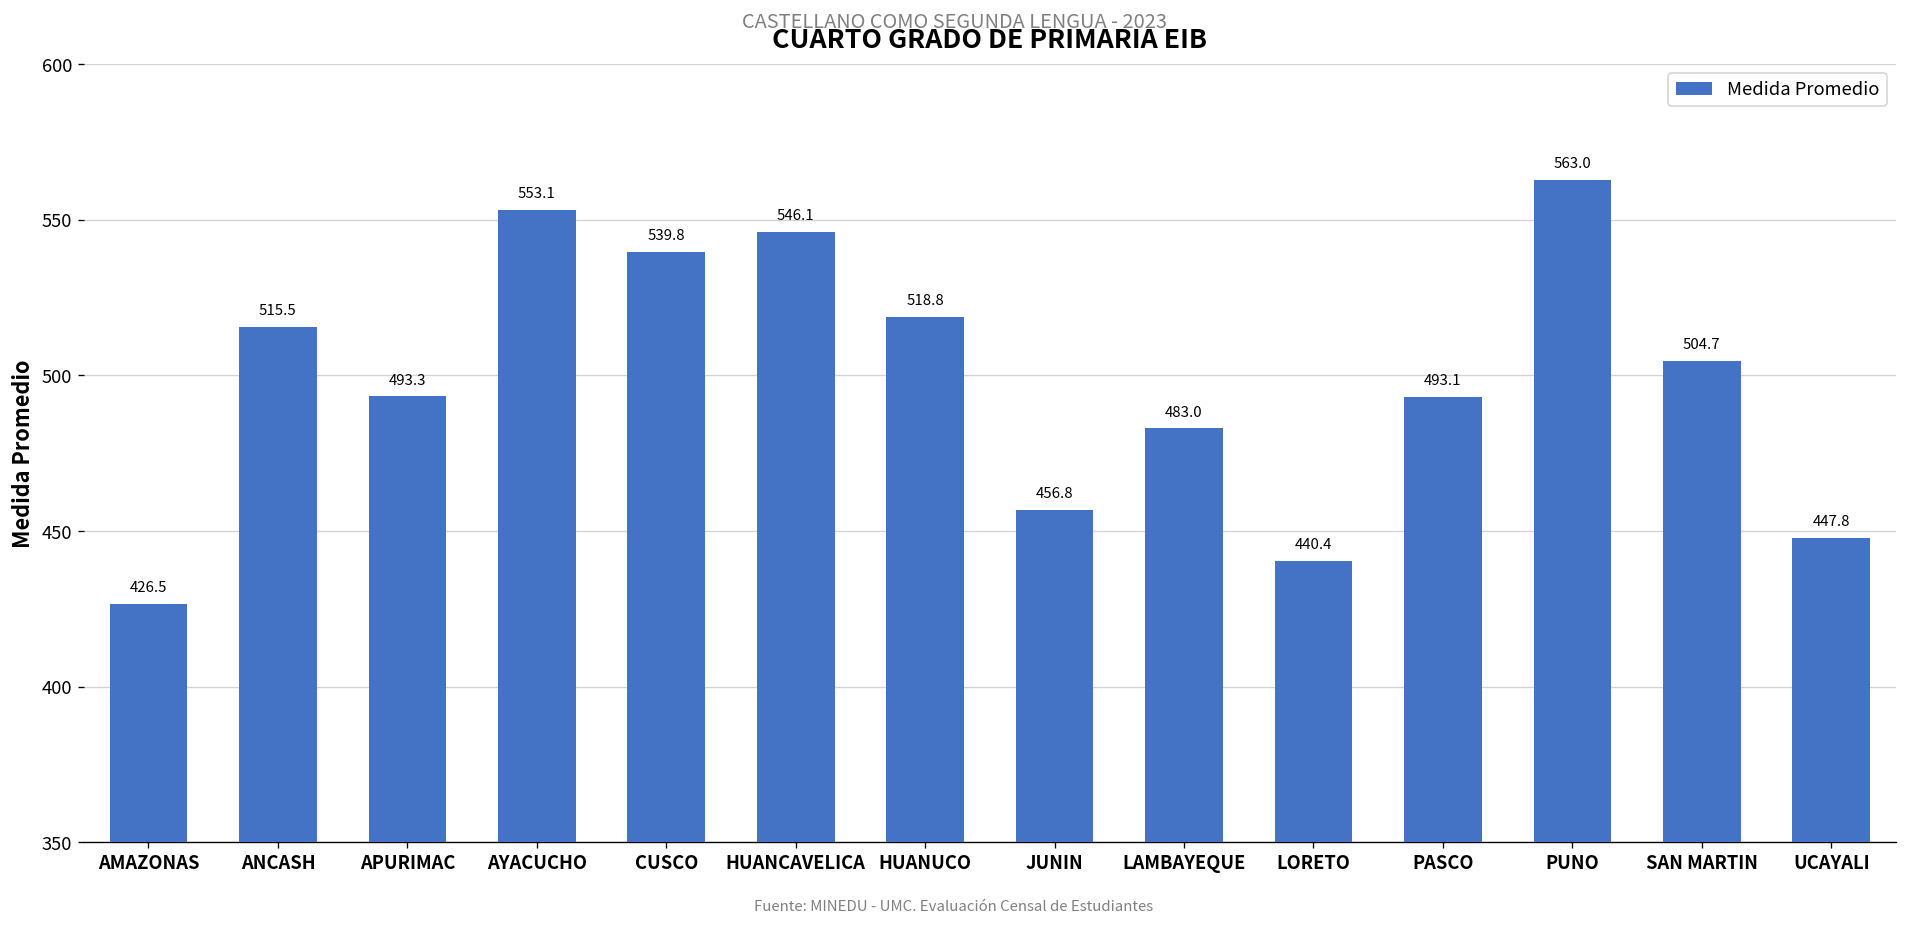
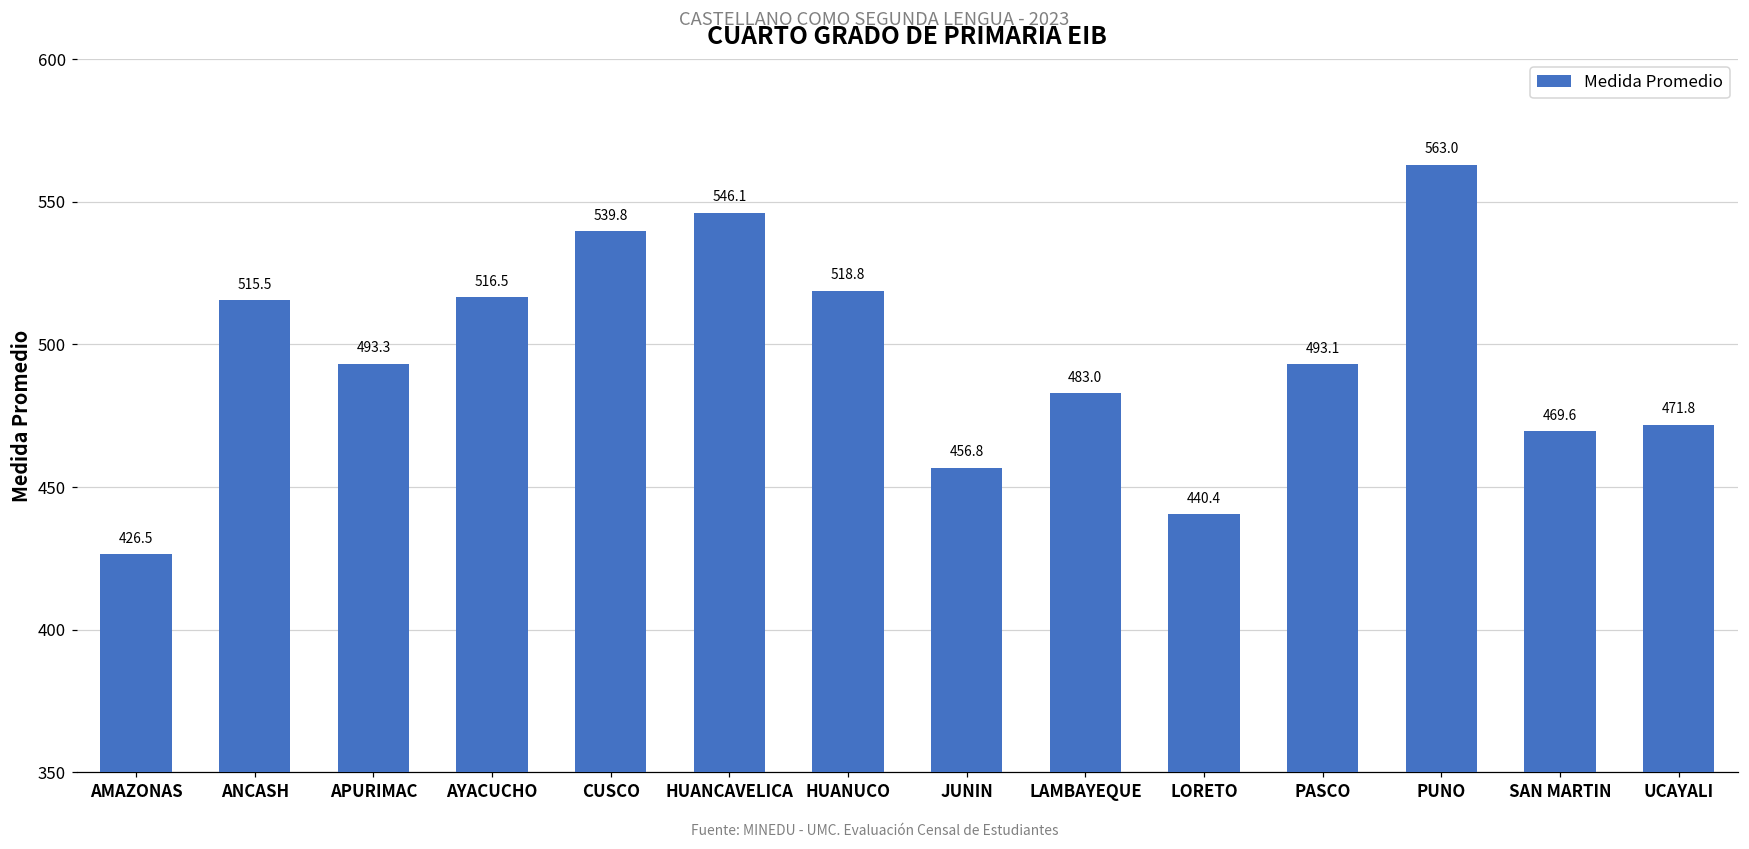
  {
    "AMAZONAS": 426.5,
    "ANCASH": 515.5,
    "APURIMAC": 493.3,
-   "AYACUCHO": 553.1,
+   "AYACUCHO": 516.5,
    "CUSCO": 539.8,
    "HUANCAVELICA": 546.1,
    "HUANUCO": 518.8,
    "JUNIN": 456.8,
    "LAMBAYEQUE": 483.0,
    "LORETO": 440.4,
    "PASCO": 493.1,
    "PUNO": 563.0,
-   "SAN MARTIN": 504.7,
-   "UCAYALI": 447.8
+   "SAN MARTIN": 469.6,
+   "UCAYALI": 471.8
  }
